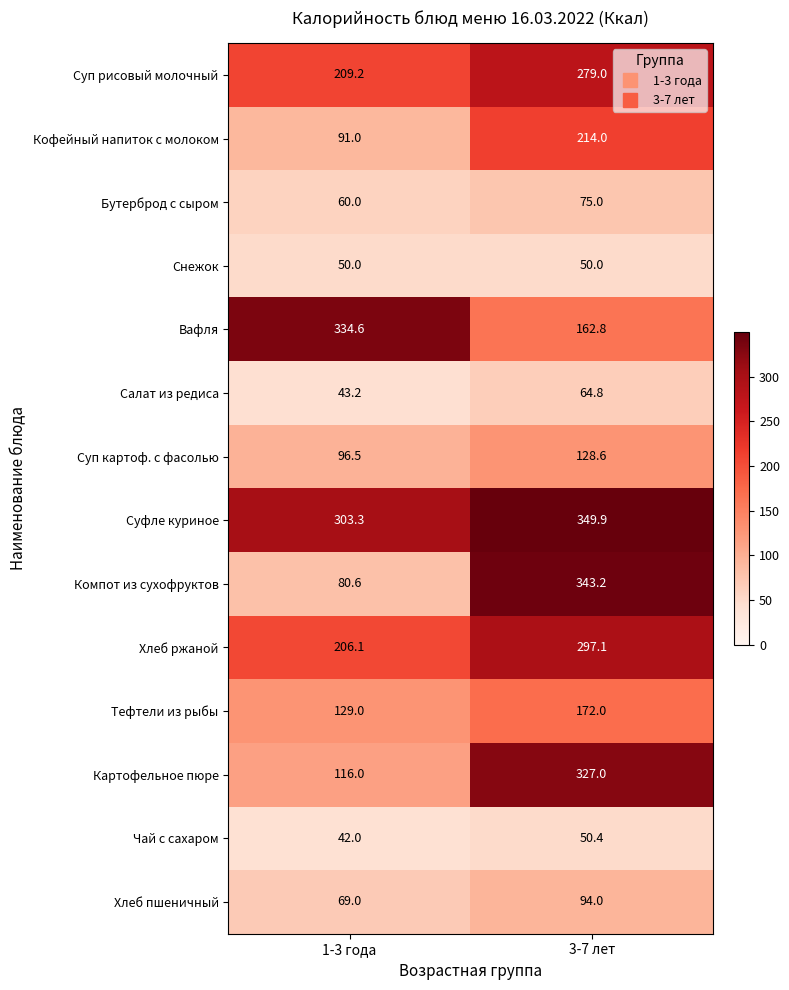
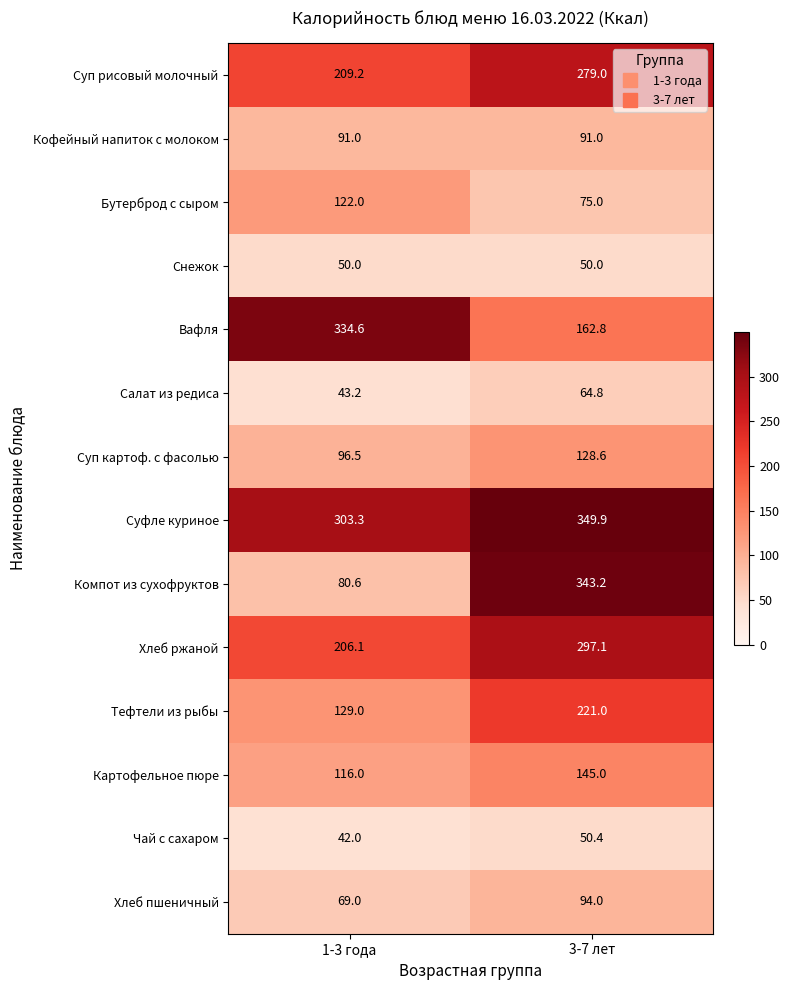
  {
    "Суп рисовый молочный": {
      "1-3 года": 209.2,
      "3-7 лет": 279.0
    },
    "Кофейный напиток с молоком": {
      "1-3 года": 91.0,
-     "3-7 лет": 214.0
+     "3-7 лет": 91.0
    },
    "Бутерброд с сыром": {
-     "1-3 года": 60.0,
+     "1-3 года": 122.0,
      "3-7 лет": 75.0
    },
    "Снежок": {
      "1-3 года": 50.0,
      "3-7 лет": 50.0
    },
    "Вафля": {
      "1-3 года": 334.6,
      "3-7 лет": 162.8
    },
    "Салат из редиса": {
      "1-3 года": 43.2,
      "3-7 лет": 64.8
    },
    "Суп картоф. с фасолью": {
      "1-3 года": 96.5,
      "3-7 лет": 128.6
    },
    "Суфле куриное": {
      "1-3 года": 303.3,
      "3-7 лет": 349.9
    },
    "Компот из сухофруктов": {
      "1-3 года": 80.6,
      "3-7 лет": 343.2
    },
    "Хлеб ржаной": {
      "1-3 года": 206.1,
      "3-7 лет": 297.1
    },
    "Тефтели из рыбы": {
      "1-3 года": 129.0,
-     "3-7 лет": 172.0
+     "3-7 лет": 221.0
    },
    "Картофельное пюре": {
      "1-3 года": 116.0,
-     "3-7 лет": 327.0
+     "3-7 лет": 145.0
    },
    "Чай с сахаром": {
      "1-3 года": 42.0,
      "3-7 лет": 50.4
    },
    "Хлеб пшеничный": {
      "1-3 года": 69.0,
      "3-7 лет": 94.0
    }
  }
